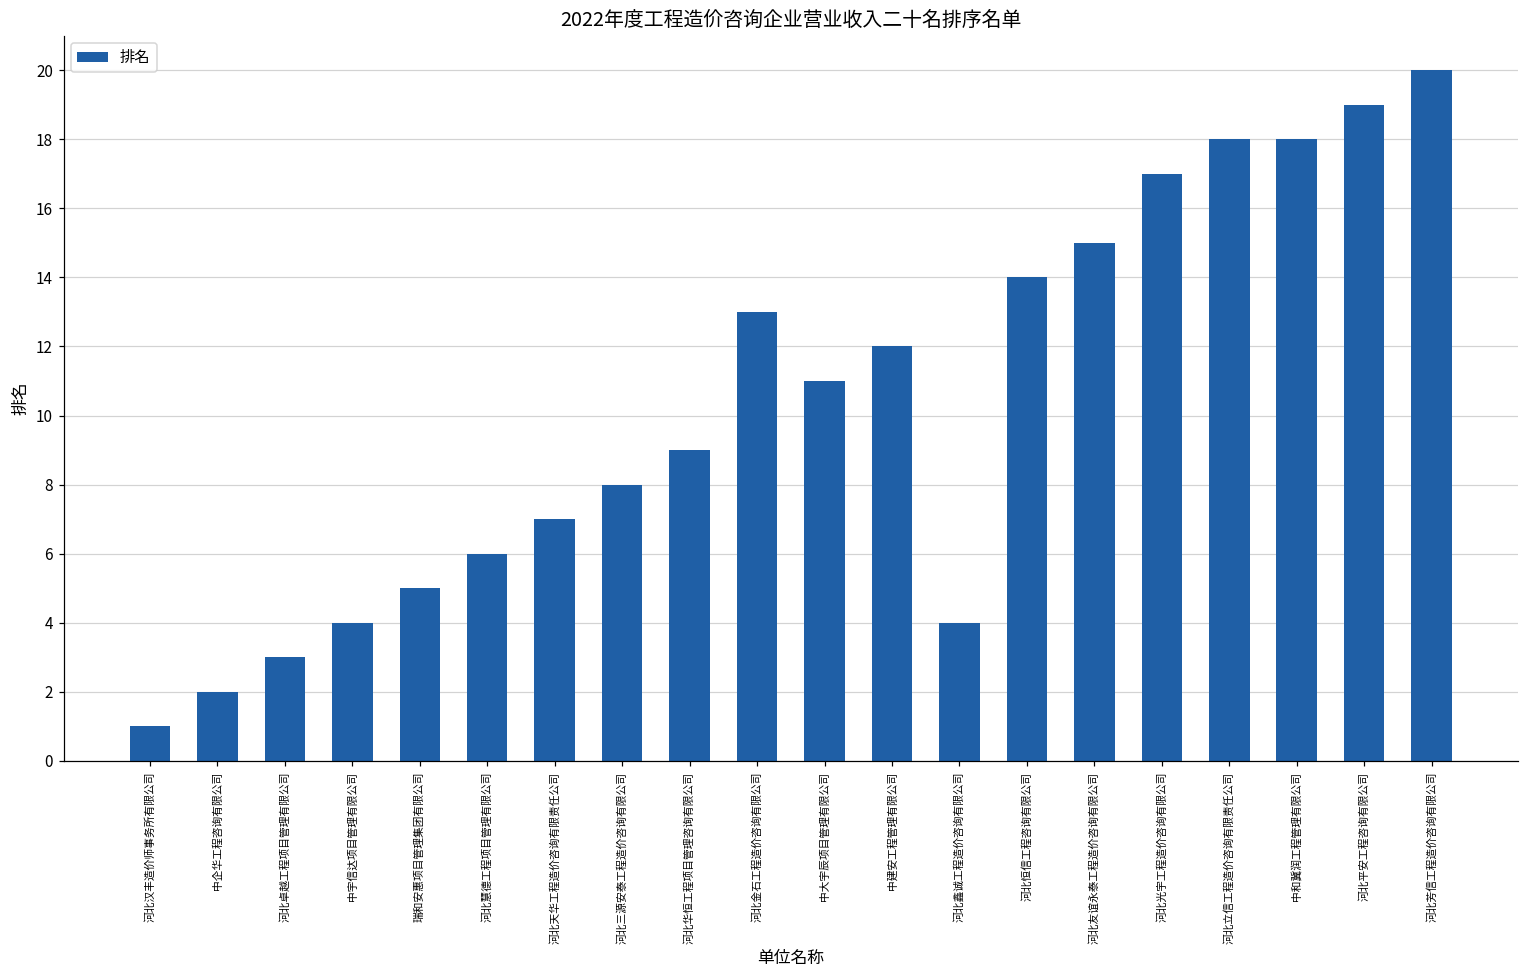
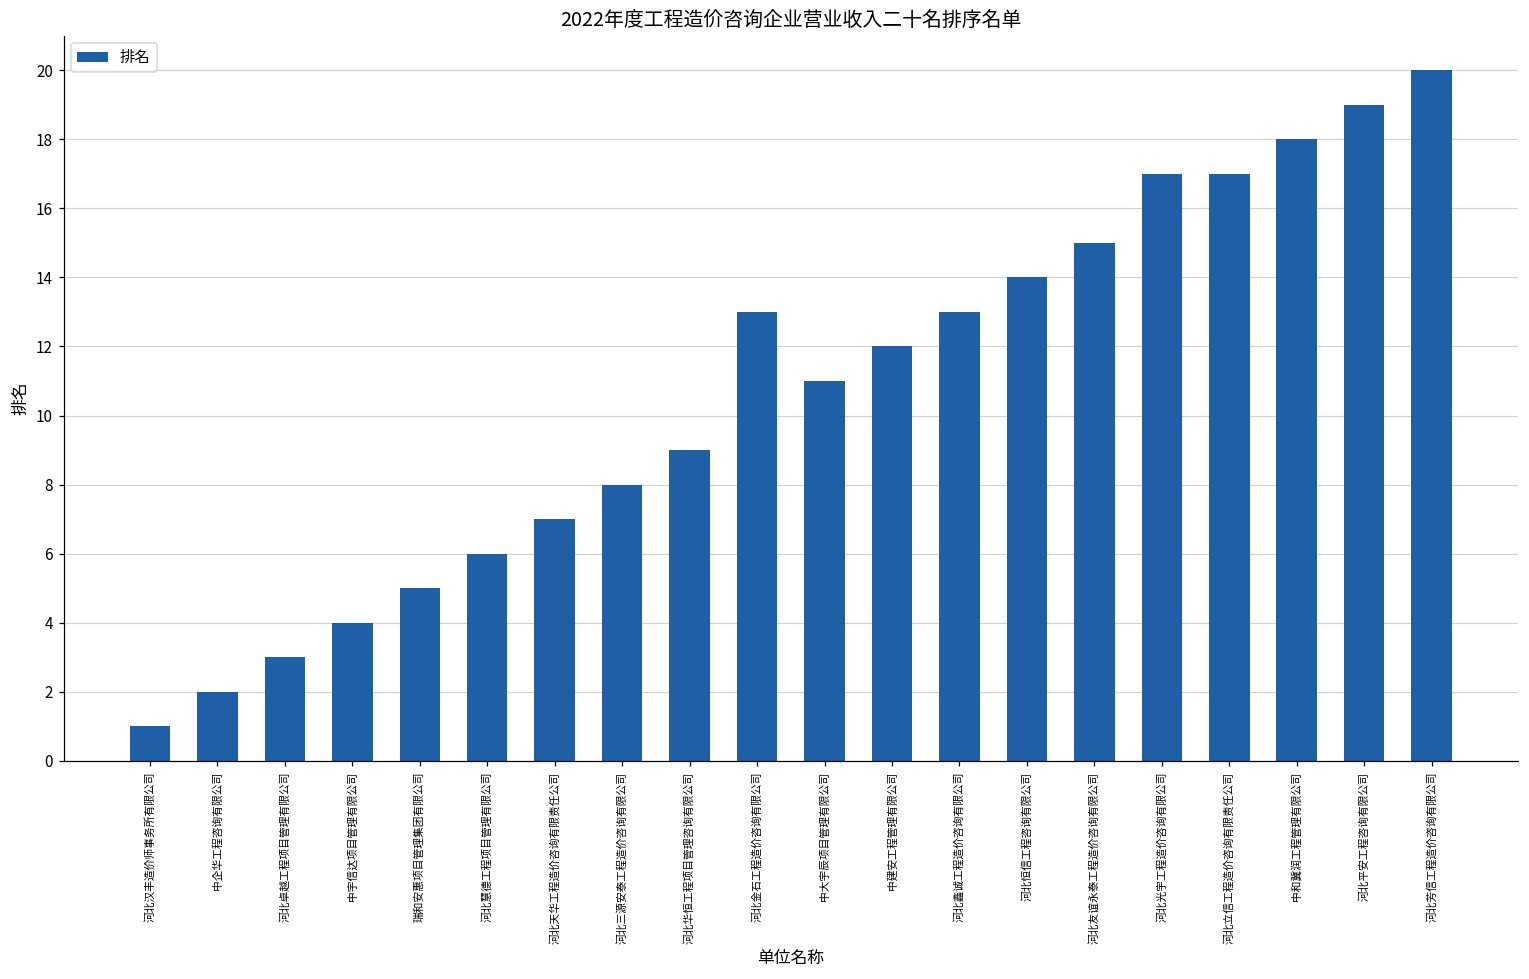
  {
    "河北汉丰造价师事务所有限公司": 1,
    "中企华工程咨询有限公司": 2,
    "河北卓越工程项目管理有限公司": 3,
    "中宇信达项目管理有限公司": 4,
    "瑞和安惠项目管理集团有限公司": 5,
    "河北慧德工程项目管理有限公司": 6,
    "河北天华工程造价咨询有限责任公司": 7,
    "河北三源安泰工程造价咨询有限公司": 8,
    "河北华恒工程项目管理咨询有限公司": 9,
    "河北金石工程造价咨询有限公司": 13,
    "中大宇辰项目管理有限公司": 11,
    "中建安工程管理有限公司": 12,
-   "河北鑫诚工程造价咨询有限公司": 4,
+   "河北鑫诚工程造价咨询有限公司": 13,
    "河北恒信工程咨询有限公司": 14,
    "河北友谊永泰工程造价咨询有限公司": 15,
    "河北光宇工程造价咨询有限公司": 17,
-   "河北立信工程造价咨询有限责任公司": 18,
+   "河北立信工程造价咨询有限责任公司": 17,
    "中和冀润工程管理有限公司": 18,
    "河北平安工程咨询有限公司": 19,
    "河北芳信工程造价咨询有限公司": 20
  }
